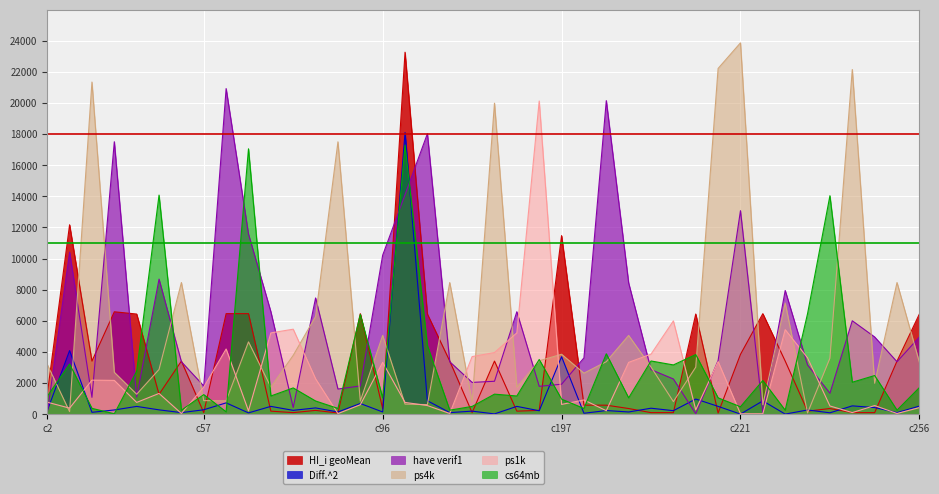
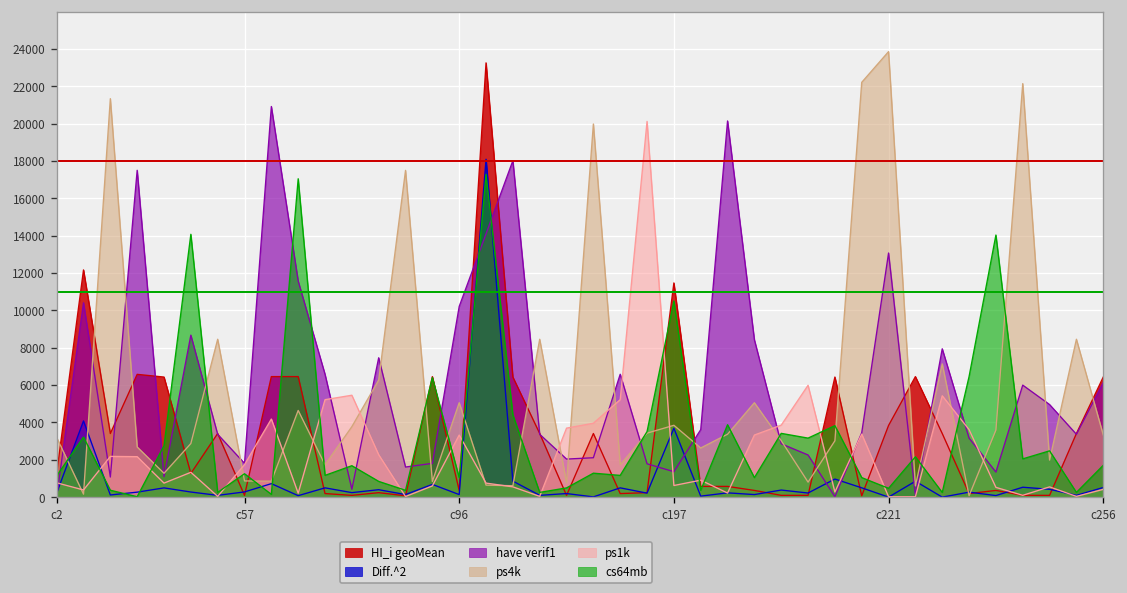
  {
    "HI_i geoMean": {
      "c57": 100,
      "c96": 400,
      "c197": 11500,
      "c221": 3800,
      "c256": 6400
    },
    "Diff.^2": {
      "c2": 200,
      "c57": 300,
      "c96": 100
    },
    "have verif1": {
      "c2": 0,
      "c96": 10200,
-     "c197": 1900,
+     "c197": 1400,
      "c221": 13100,
-     "c256": 5000
+     "c256": 6100
    },
    "cs64mb": {
      "c57": 1300,
      "c96": 1000,
-     "c197": 1000,
+     "c197": 10500,
      "c221": 500,
      "c256": 1700
    }
  }
